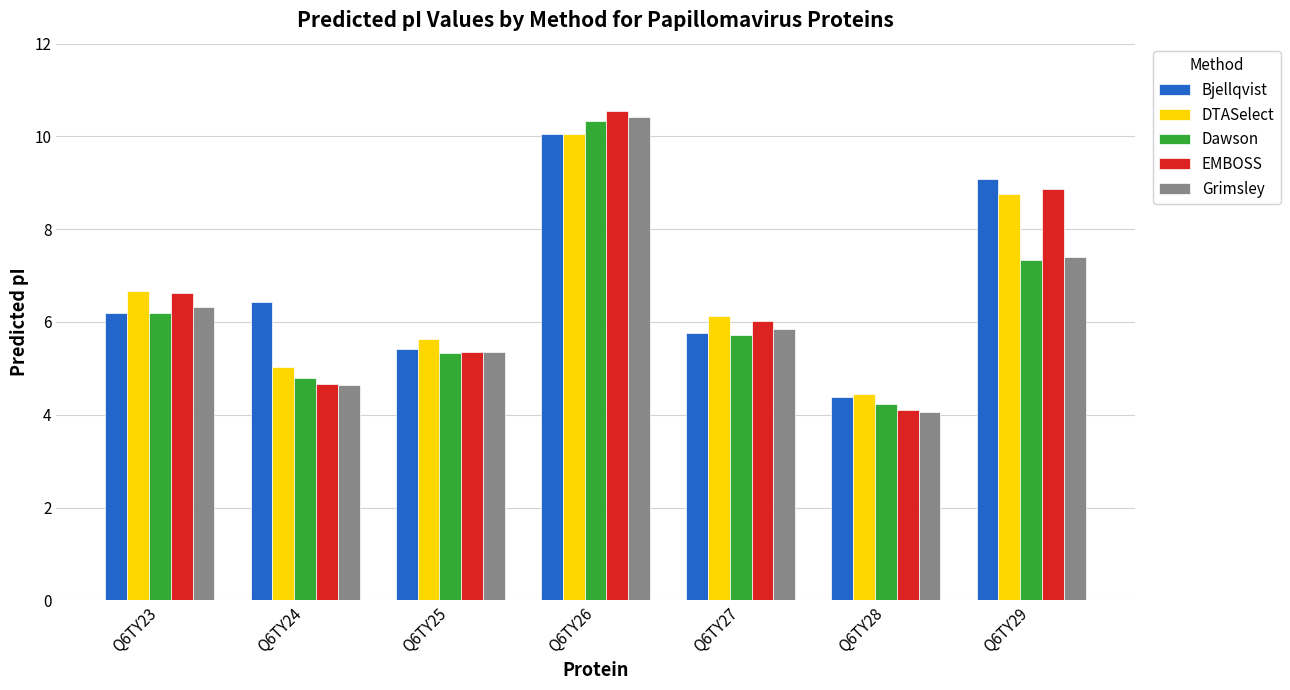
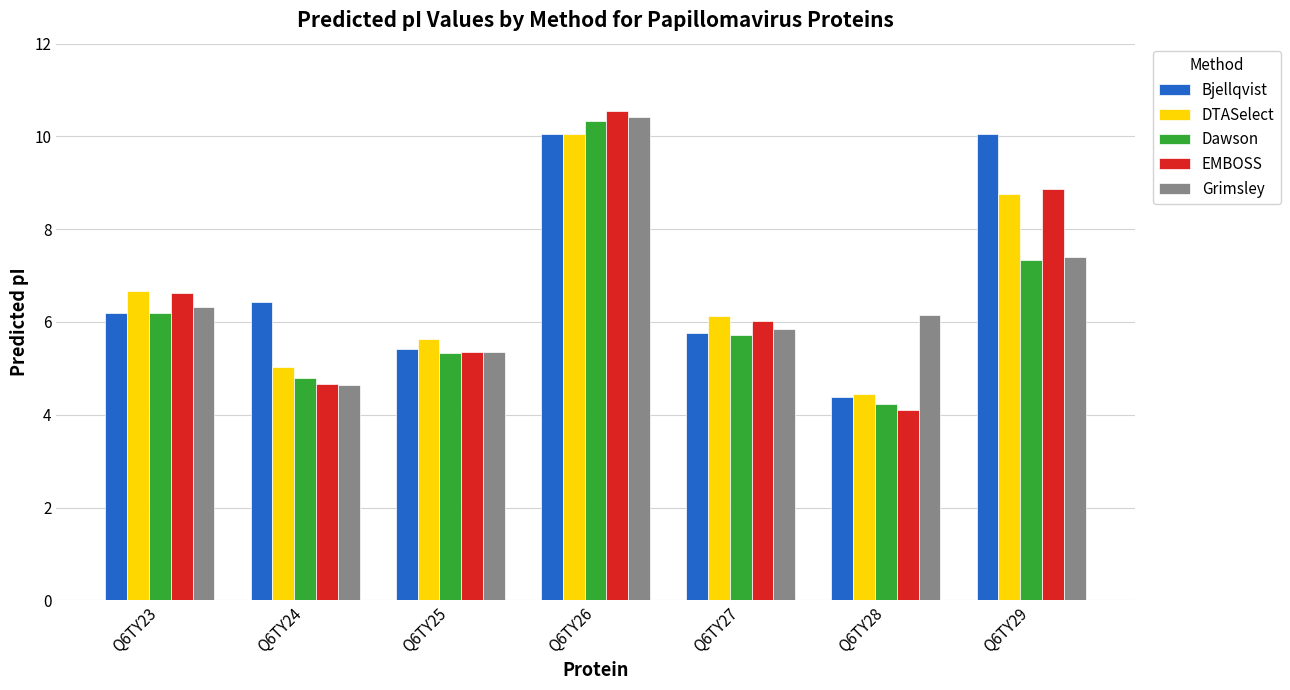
  {
    "Bjellqvist": {
      "Q6TY23": 6.2,
      "Q6TY24": 6.4,
      "Q6TY25": 5.4,
      "Q6TY26": 10.0,
      "Q6TY27": 5.8,
      "Q6TY28": 4.4,
-     "Q6TY29": 9.1
+     "Q6TY29": 10.1
    },
    "DTASelect": {
      "Q6TY23": 6.7,
      "Q6TY24": 5.0,
      "Q6TY25": 5.6,
      "Q6TY26": 10.0,
      "Q6TY27": 6.1,
      "Q6TY28": 4.4,
      "Q6TY29": 8.8
    },
    "Dawson": {
      "Q6TY23": 6.2,
      "Q6TY24": 4.8,
      "Q6TY25": 5.3,
      "Q6TY26": 10.3,
      "Q6TY27": 5.7,
      "Q6TY28": 4.2,
      "Q6TY29": 7.3
    },
    "EMBOSS": {
      "Q6TY23": 6.6,
      "Q6TY24": 4.7,
      "Q6TY25": 5.3,
      "Q6TY26": 10.5,
      "Q6TY27": 6.0,
      "Q6TY28": 4.1,
      "Q6TY29": 8.9
    },
    "Grimsley": {
      "Q6TY23": 6.3,
      "Q6TY24": 4.6,
      "Q6TY25": 5.3,
      "Q6TY26": 10.4,
      "Q6TY27": 5.8,
-     "Q6TY28": 4.1,
+     "Q6TY28": 6.2,
      "Q6TY29": 7.4
    }
  }
